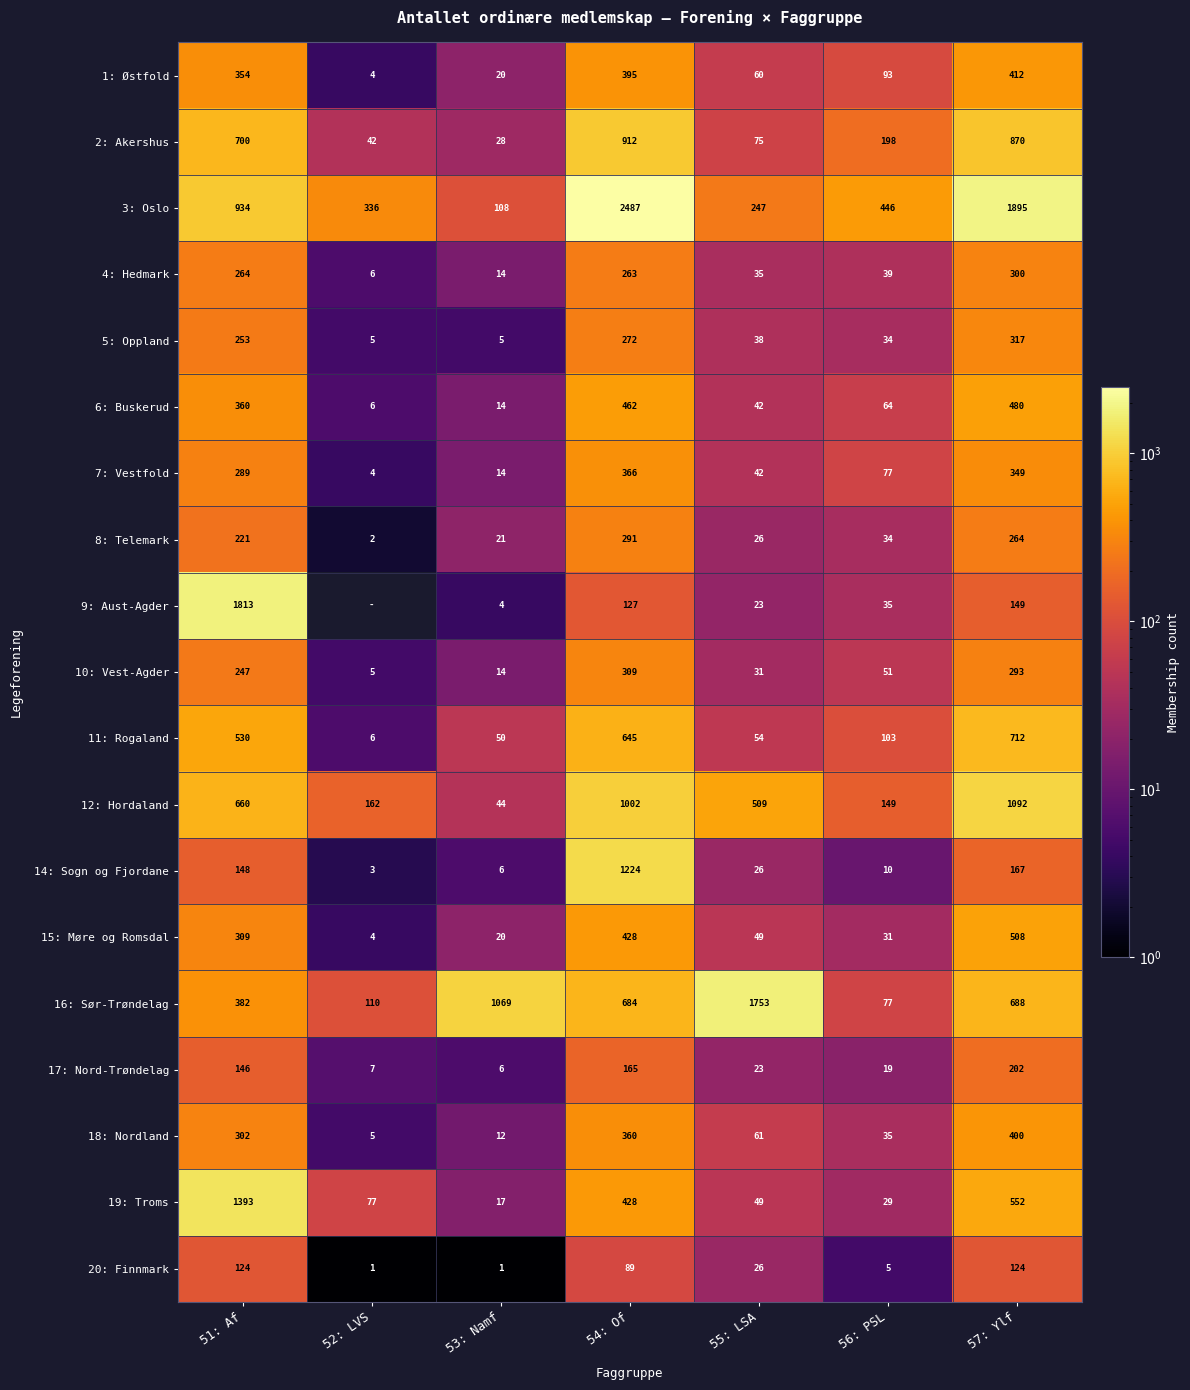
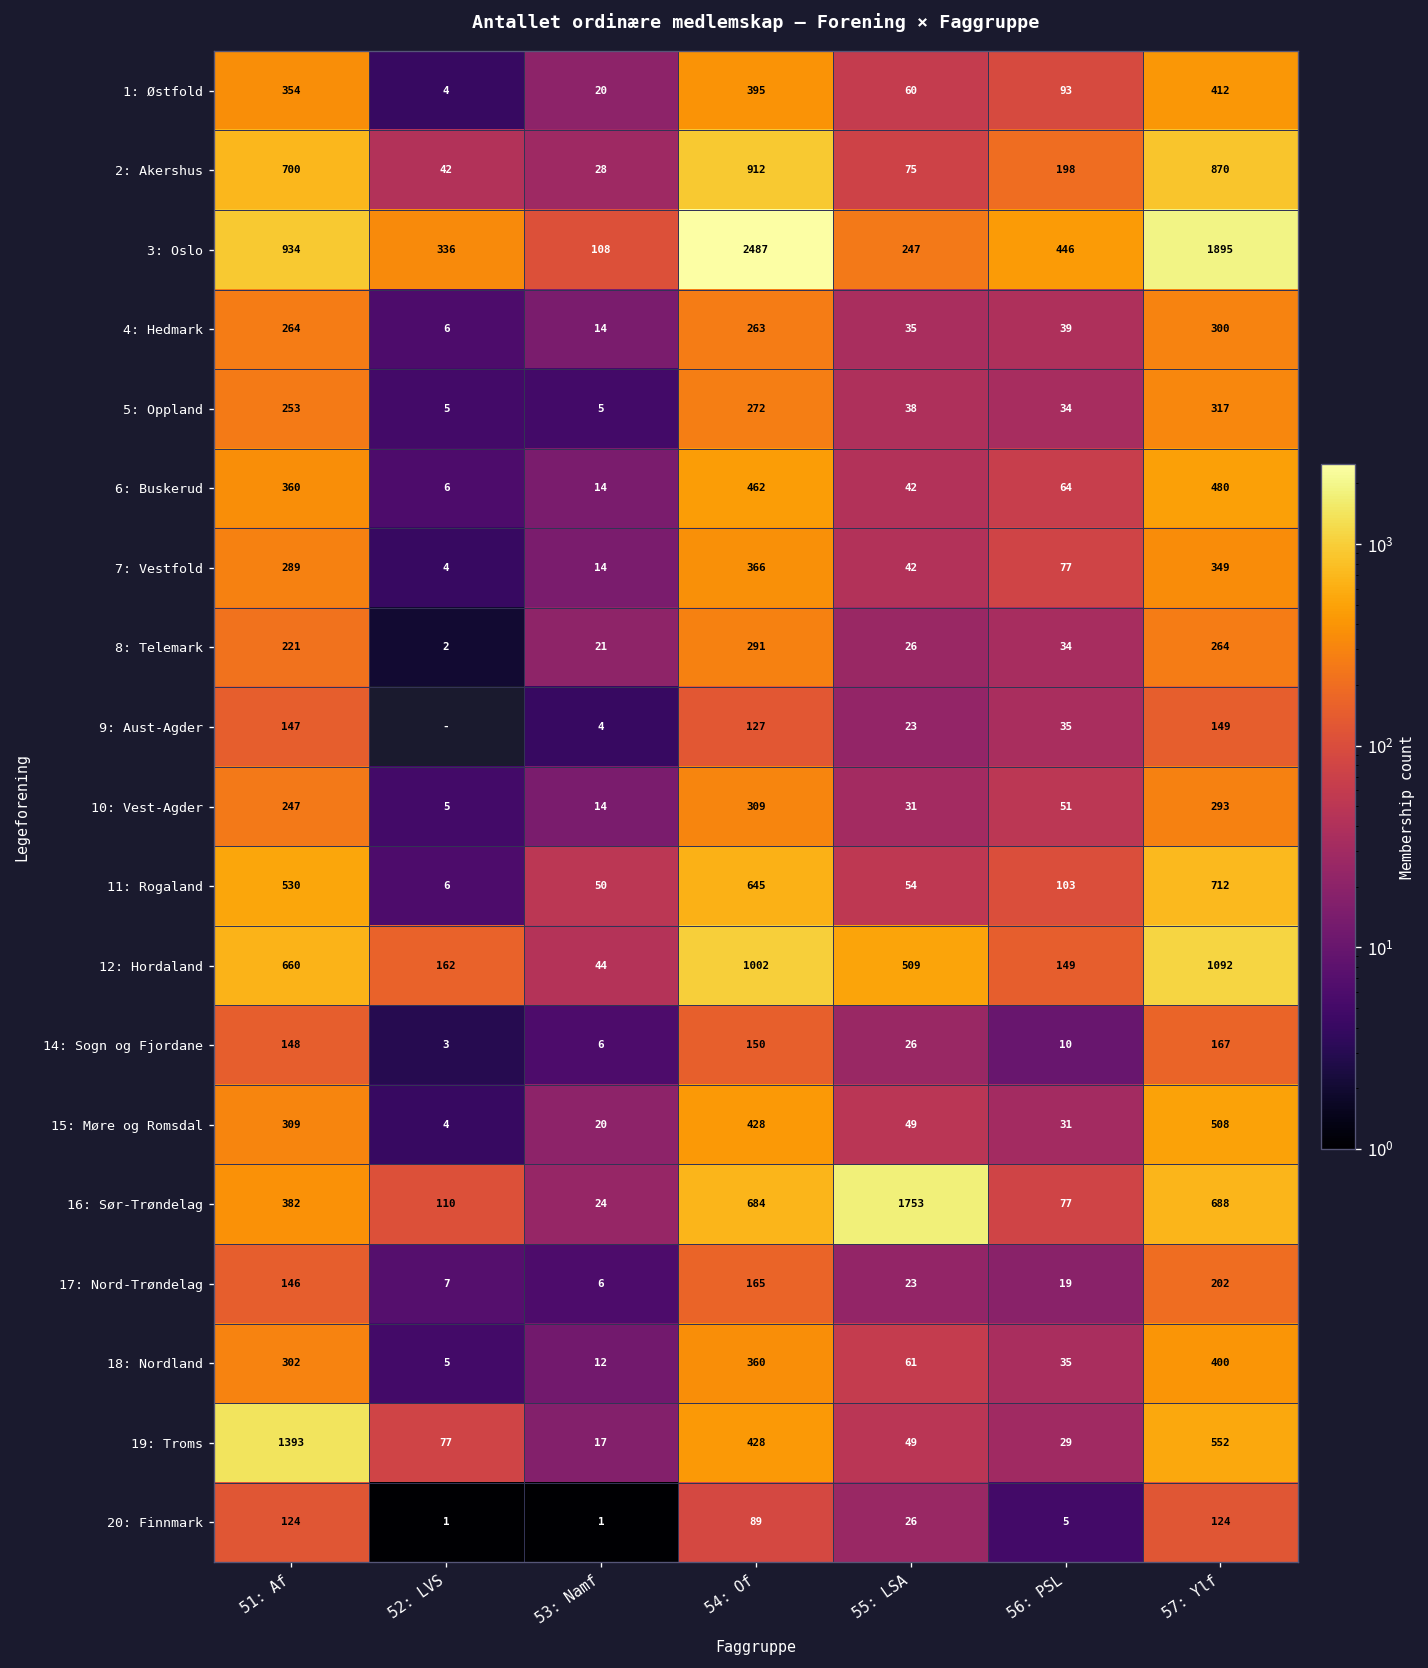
  {
    "1: Østfold": {
      "51: Af": 354,
      "52: LVS": 4,
      "53: Namf": 20,
      "54: Of": 395,
      "55: LSA": 60,
      "56: PSL": 93,
      "57: Ylf": 412
    },
    "2: Akershus": {
      "51: Af": 700,
      "52: LVS": 42,
      "53: Namf": 28,
      "54: Of": 912,
      "55: LSA": 75,
      "56: PSL": 198,
      "57: Ylf": 870
    },
    "3: Oslo": {
      "51: Af": 934,
      "52: LVS": 336,
      "53: Namf": 108,
      "54: Of": 2487,
      "55: LSA": 247,
      "56: PSL": 446,
      "57: Ylf": 1895
    },
    "4: Hedmark": {
      "51: Af": 264,
      "52: LVS": 6,
      "53: Namf": 14,
      "54: Of": 263,
      "55: LSA": 35,
      "56: PSL": 39,
      "57: Ylf": 300
    },
    "5: Oppland": {
      "51: Af": 253,
      "52: LVS": 5,
      "53: Namf": 5,
      "54: Of": 272,
      "55: LSA": 38,
      "56: PSL": 34,
      "57: Ylf": 317
    },
    "6: Buskerud": {
      "51: Af": 360,
      "52: LVS": 6,
      "53: Namf": 14,
      "54: Of": 462,
      "55: LSA": 42,
      "56: PSL": 64,
      "57: Ylf": 480
    },
    "7: Vestfold": {
      "51: Af": 289,
      "52: LVS": 4,
      "53: Namf": 14,
      "54: Of": 366,
      "55: LSA": 42,
      "56: PSL": 77,
      "57: Ylf": 349
    },
    "8: Telemark": {
      "51: Af": 221,
      "52: LVS": 2,
      "53: Namf": 21,
      "54: Of": 291,
      "55: LSA": 26,
      "56: PSL": 34,
      "57: Ylf": 264
    },
    "9: Aust-Agder": {
-     "51: Af": 1813,
+     "51: Af": 147,
      "53: Namf": 4,
      "54: Of": 127,
      "55: LSA": 23,
      "56: PSL": 35,
      "57: Ylf": 149
    },
    "10: Vest-Agder": {
      "51: Af": 247,
      "52: LVS": 5,
      "53: Namf": 14,
      "54: Of": 309,
      "55: LSA": 31,
      "56: PSL": 51,
      "57: Ylf": 293
    },
    "11: Rogaland": {
      "51: Af": 530,
      "52: LVS": 6,
      "53: Namf": 50,
      "54: Of": 645,
      "55: LSA": 54,
      "56: PSL": 103,
      "57: Ylf": 712
    },
    "12: Hordaland": {
      "51: Af": 660,
      "52: LVS": 162,
      "53: Namf": 44,
      "54: Of": 1002,
      "55: LSA": 509,
      "56: PSL": 149,
      "57: Ylf": 1092
    },
    "14: Sogn og Fjordane": {
      "51: Af": 148,
      "52: LVS": 3,
      "53: Namf": 6,
-     "54: Of": 1224,
+     "54: Of": 150,
      "55: LSA": 26,
      "56: PSL": 10,
      "57: Ylf": 167
    },
    "15: Møre og Romsdal": {
      "51: Af": 309,
      "52: LVS": 4,
      "53: Namf": 20,
      "54: Of": 428,
      "55: LSA": 49,
      "56: PSL": 31,
      "57: Ylf": 508
    },
    "16: Sør-Trøndelag": {
      "51: Af": 382,
      "52: LVS": 110,
-     "53: Namf": 1069,
+     "53: Namf": 24,
      "54: Of": 684,
      "55: LSA": 1753,
      "56: PSL": 77,
      "57: Ylf": 688
    },
    "17: Nord-Trøndelag": {
      "51: Af": 146,
      "52: LVS": 7,
      "53: Namf": 6,
      "54: Of": 165,
      "55: LSA": 23,
      "56: PSL": 19,
      "57: Ylf": 202
    },
    "18: Nordland": {
      "51: Af": 302,
      "52: LVS": 5,
      "53: Namf": 12,
      "54: Of": 360,
      "55: LSA": 61,
      "56: PSL": 35,
      "57: Ylf": 400
    },
    "19: Troms": {
      "51: Af": 1393,
      "52: LVS": 77,
      "53: Namf": 17,
      "54: Of": 428,
      "55: LSA": 49,
      "56: PSL": 29,
      "57: Ylf": 552
    },
    "20: Finnmark": {
      "51: Af": 124,
      "52: LVS": 1,
      "53: Namf": 1,
      "54: Of": 89,
      "55: LSA": 26,
      "56: PSL": 5,
      "57: Ylf": 124
    }
  }
